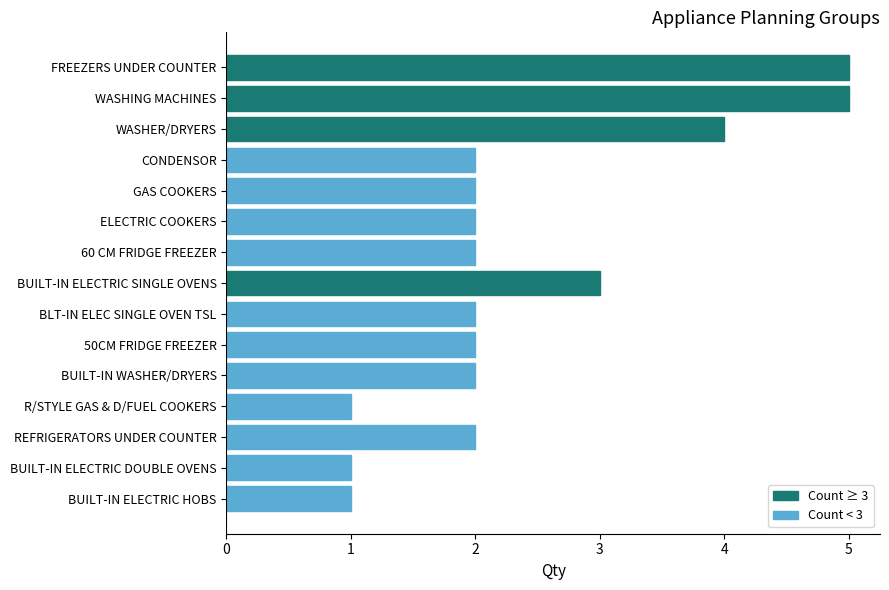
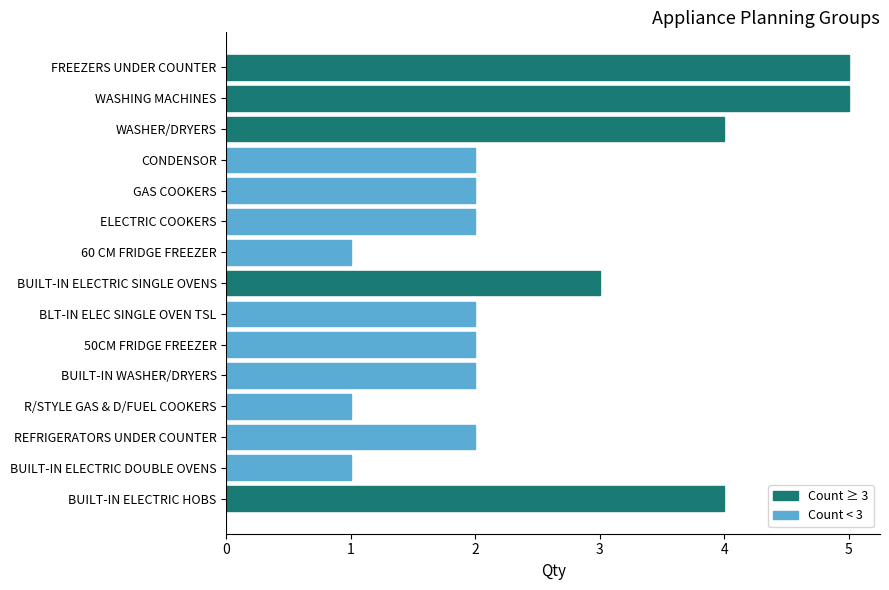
  {
    "FREEZERS UNDER COUNTER": 5,
    "WASHING MACHINES": 5,
    "WASHER/DRYERS": 4,
    "CONDENSOR": 2,
    "GAS COOKERS": 2,
    "ELECTRIC COOKERS": 2,
-   "60 CM FRIDGE FREEZER": 2,
+   "60 CM FRIDGE FREEZER": 1,
    "BUILT-IN ELECTRIC SINGLE OVENS": 3,
    "BLT-IN ELEC SINGLE OVEN TSL": 2,
    "50CM FRIDGE FREEZER": 2,
    "BUILT-IN WASHER/DRYERS": 2,
    "R/STYLE GAS & D/FUEL COOKERS": 1,
    "REFRIGERATORS UNDER COUNTER": 2,
    "BUILT-IN ELECTRIC DOUBLE OVENS": 1,
-   "BUILT-IN ELECTRIC HOBS": 1
+   "BUILT-IN ELECTRIC HOBS": 4
  }
